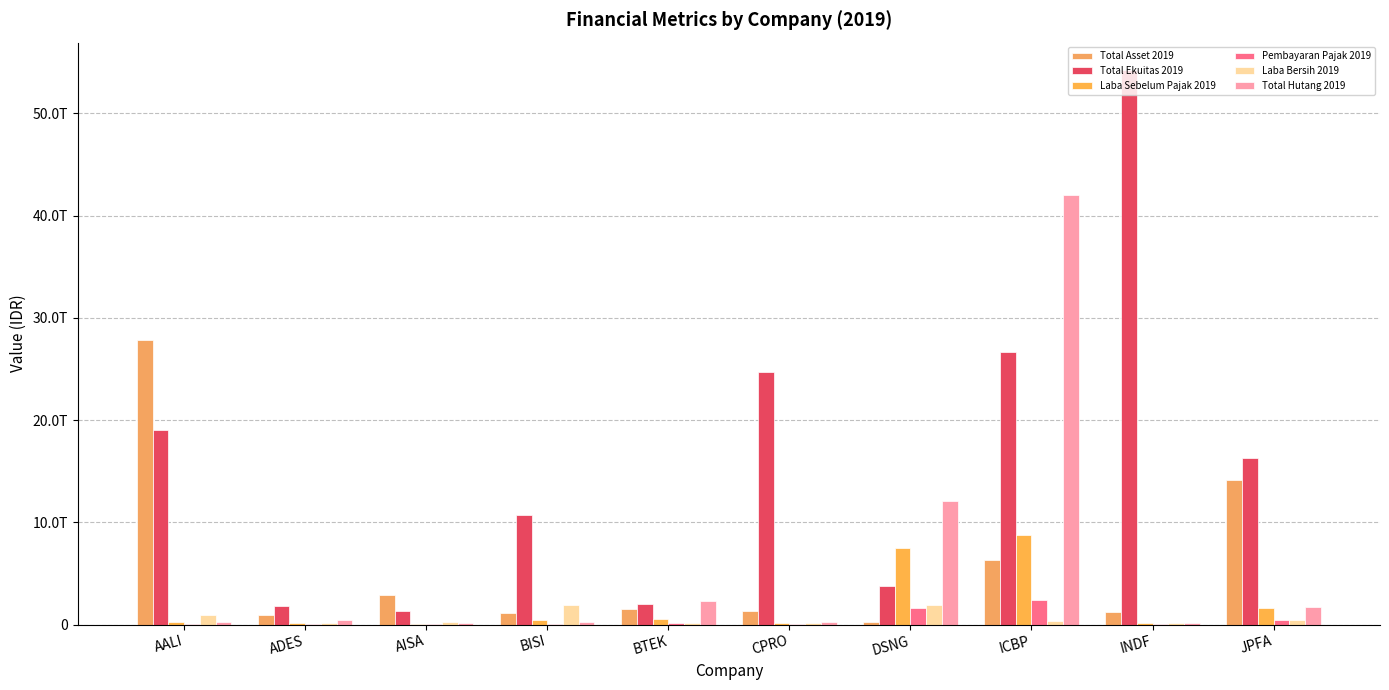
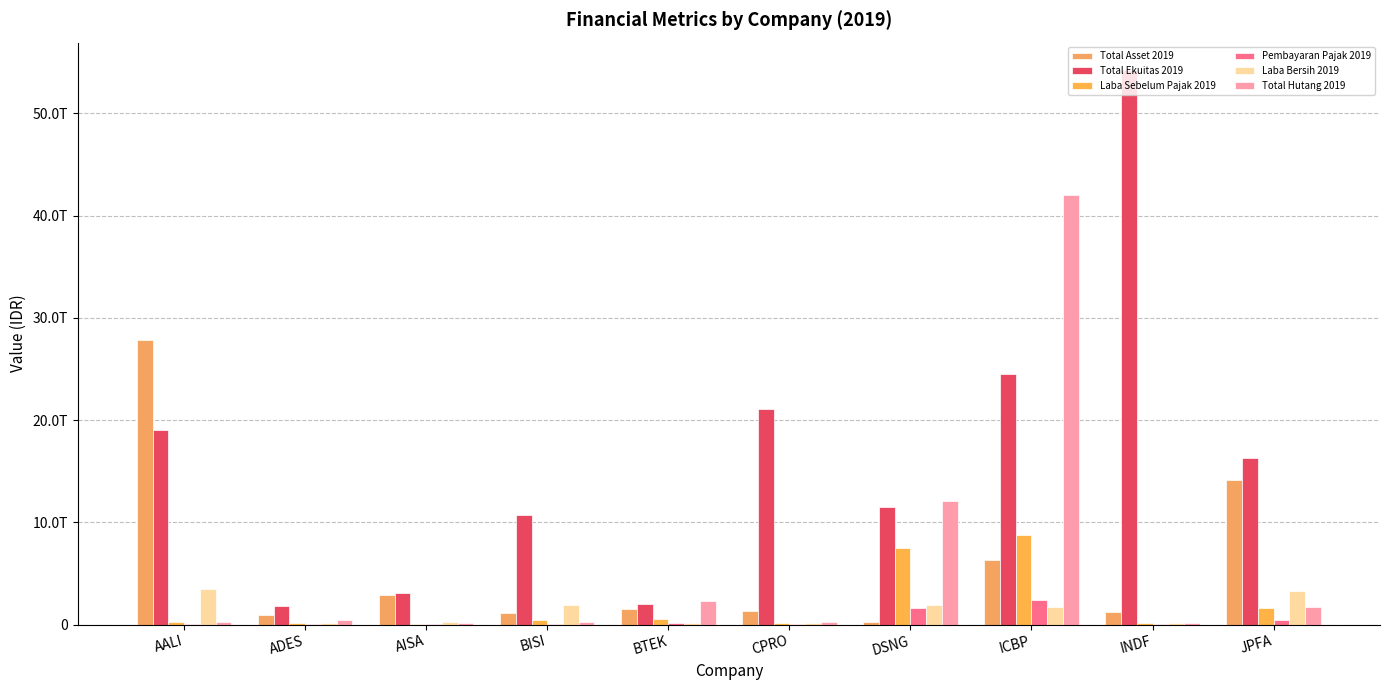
  {
    "Total Ekuitas 2019": {
      "AALI": "19.0T",
      "ADES": "1.8T",
-     "AISA": "1.3T",
+     "AISA": "3.1T",
      "BISI": "10.7T",
      "BTEK": "2.0T",
-     "CPRO": "24.7T",
-     "DSNG": "3.7T",
-     "ICBP": "26.7T",
+     "CPRO": "21.1T",
+     "DSNG": "11.5T",
+     "ICBP": "24.5T",
      "JPFA": "16.3T"
    },
    "Laba Bersih 2019": {
-     "AALI": "0.9T",
+     "AALI": "3.5T",
      "AISA": "0.3T",
      "BISI": "1.9T",
      "DSNG": "1.9T",
-     "ICBP": "0.4T",
-     "JPFA": "0.5T"
+     "ICBP": "1.7T",
+     "JPFA": "3.3T"
    }
  }
